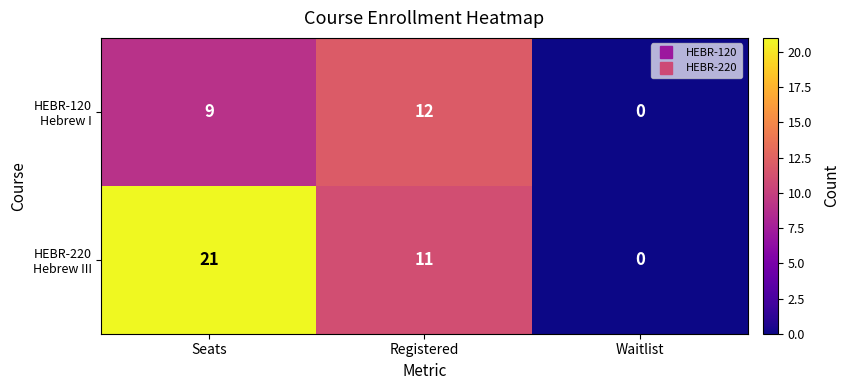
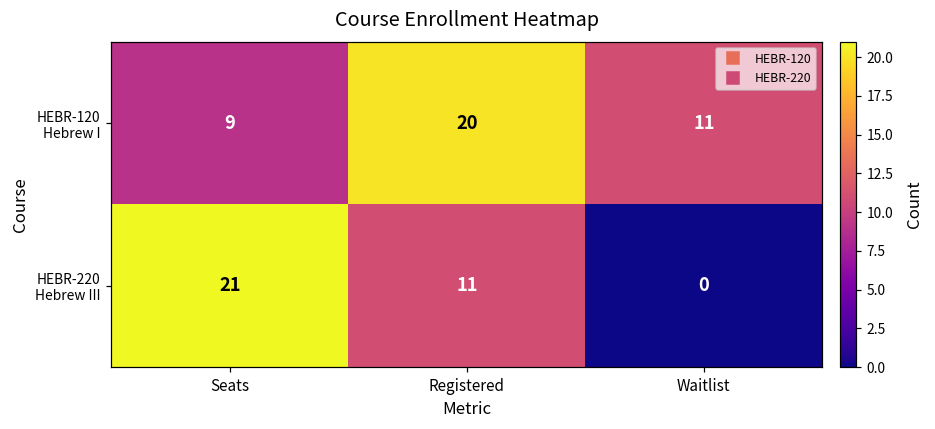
  {
    "HEBR-120 Hebrew I": {
      "Seats": 9,
-     "Registered": 12,
-     "Waitlist": 0
+     "Registered": 20,
+     "Waitlist": 11
    },
    "HEBR-220 Hebrew III": {
      "Seats": 21,
      "Registered": 11,
      "Waitlist": 0
    }
  }
